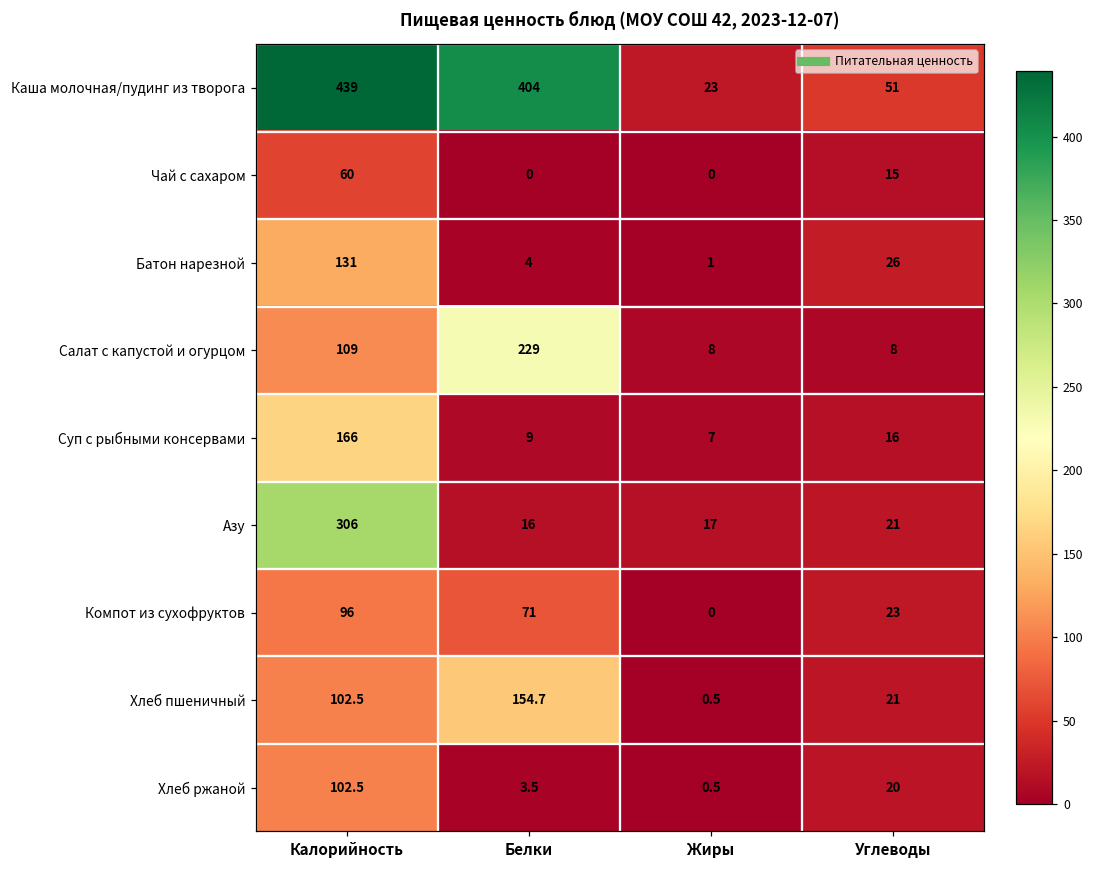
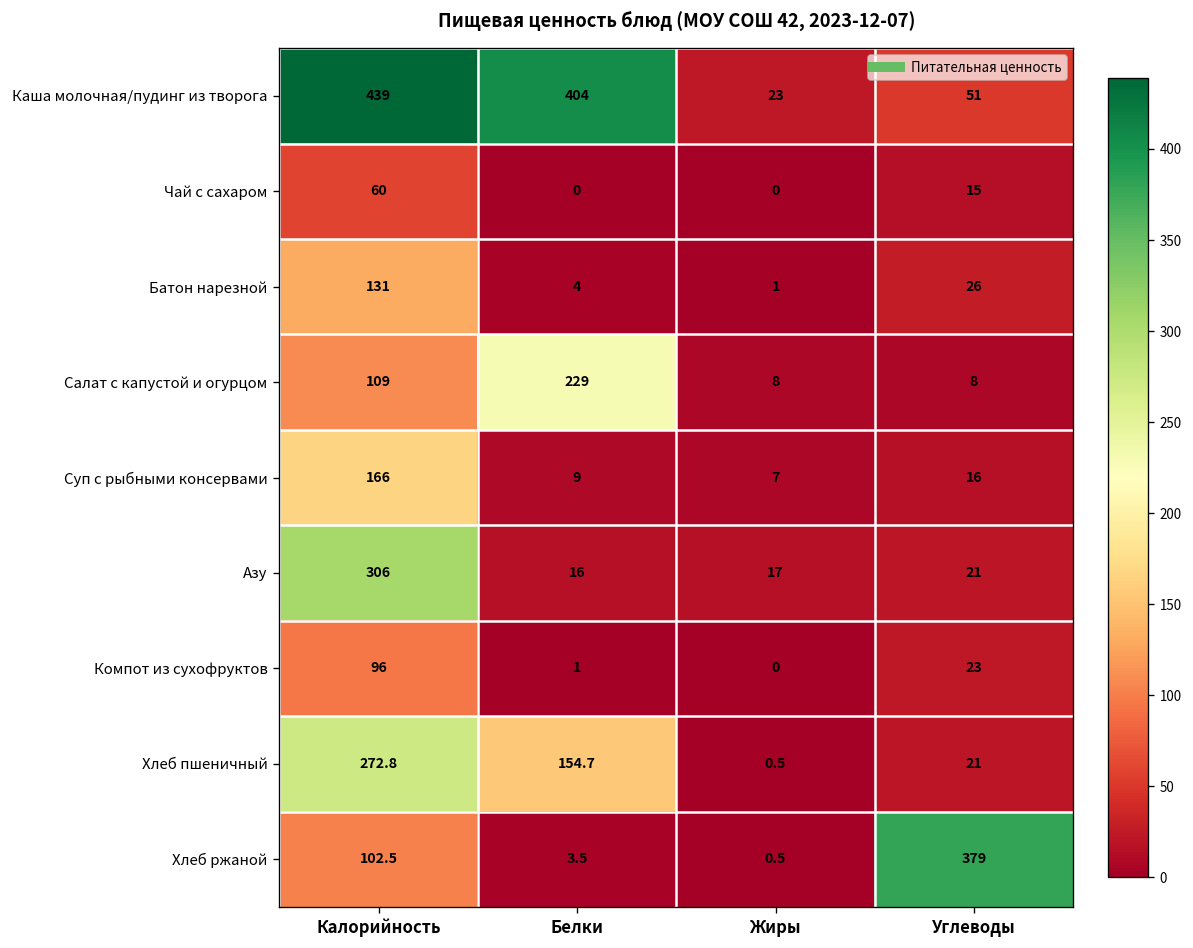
  {
    "Каша молочная/пудинг из творога": {
      "Калорийность": 439,
      "Белки": 404,
      "Жиры": 23,
      "Углеводы": 51
    },
    "Чай с сахаром": {
      "Калорийность": 60,
      "Белки": 0,
      "Жиры": 0,
      "Углеводы": 15
    },
    "Батон нарезной": {
      "Калорийность": 131,
      "Белки": 4,
      "Жиры": 1,
      "Углеводы": 26
    },
    "Салат с капустой и огурцом": {
      "Калорийность": 109,
      "Белки": 229,
      "Жиры": 8,
      "Углеводы": 8
    },
    "Суп с рыбными консервами": {
      "Калорийность": 166,
      "Белки": 9,
      "Жиры": 7,
      "Углеводы": 16
    },
    "Азу": {
      "Калорийность": 306,
      "Белки": 16,
      "Жиры": 17,
      "Углеводы": 21
    },
    "Компот из сухофруктов": {
      "Калорийность": 96,
-     "Белки": 71,
+     "Белки": 1,
      "Жиры": 0,
      "Углеводы": 23
    },
    "Хлеб пшеничный": {
-     "Калорийность": 102.5,
+     "Калорийность": 272.8,
      "Белки": 154.7,
      "Жиры": 0.5,
      "Углеводы": 21
    },
    "Хлеб ржаной": {
      "Калорийность": 102.5,
      "Белки": 3.5,
      "Жиры": 0.5,
-     "Углеводы": 20
+     "Углеводы": 379
    }
  }
